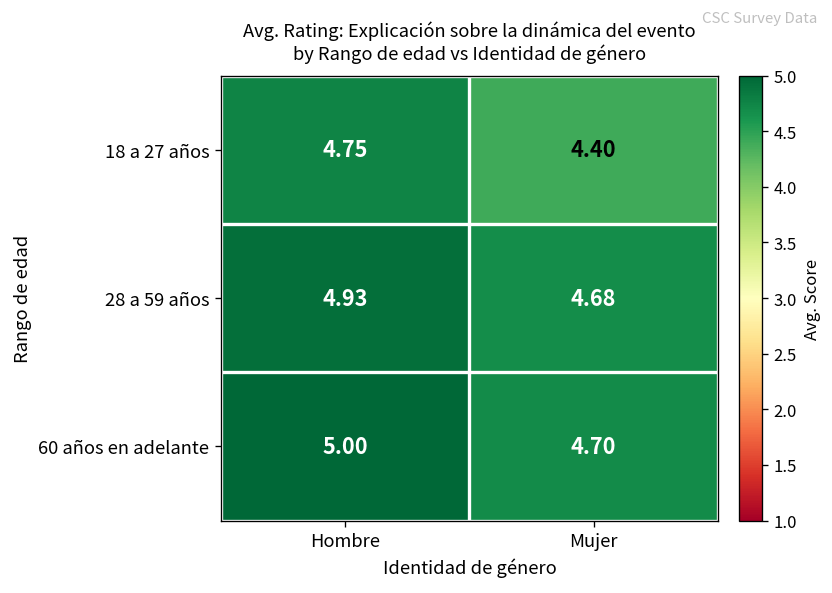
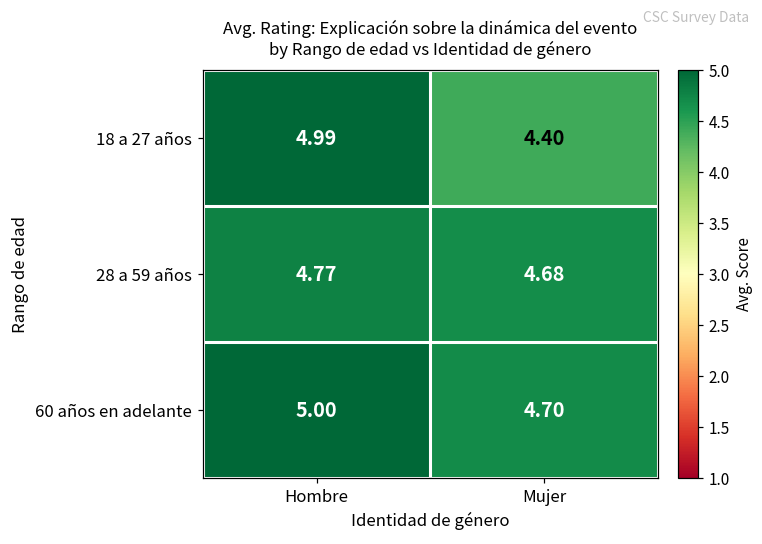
  {
    "18 a 27 años": {
-     "Hombre": 4.75,
+     "Hombre": 4.99,
      "Mujer": 4.40
    },
    "28 a 59 años": {
-     "Hombre": 4.93,
+     "Hombre": 4.77,
      "Mujer": 4.68
    },
    "60 años en adelante": {
      "Hombre": 5.00,
      "Mujer": 4.70
    }
  }
